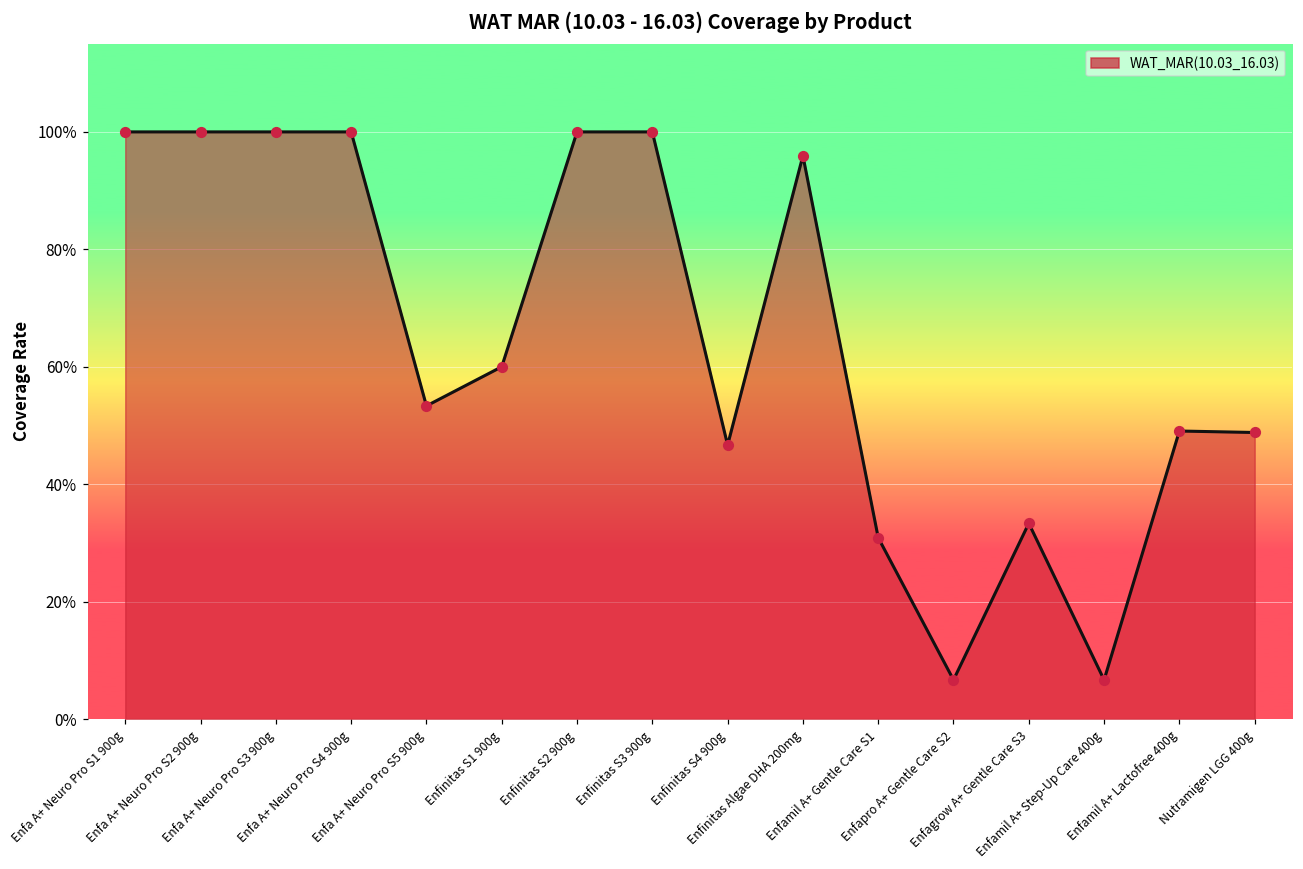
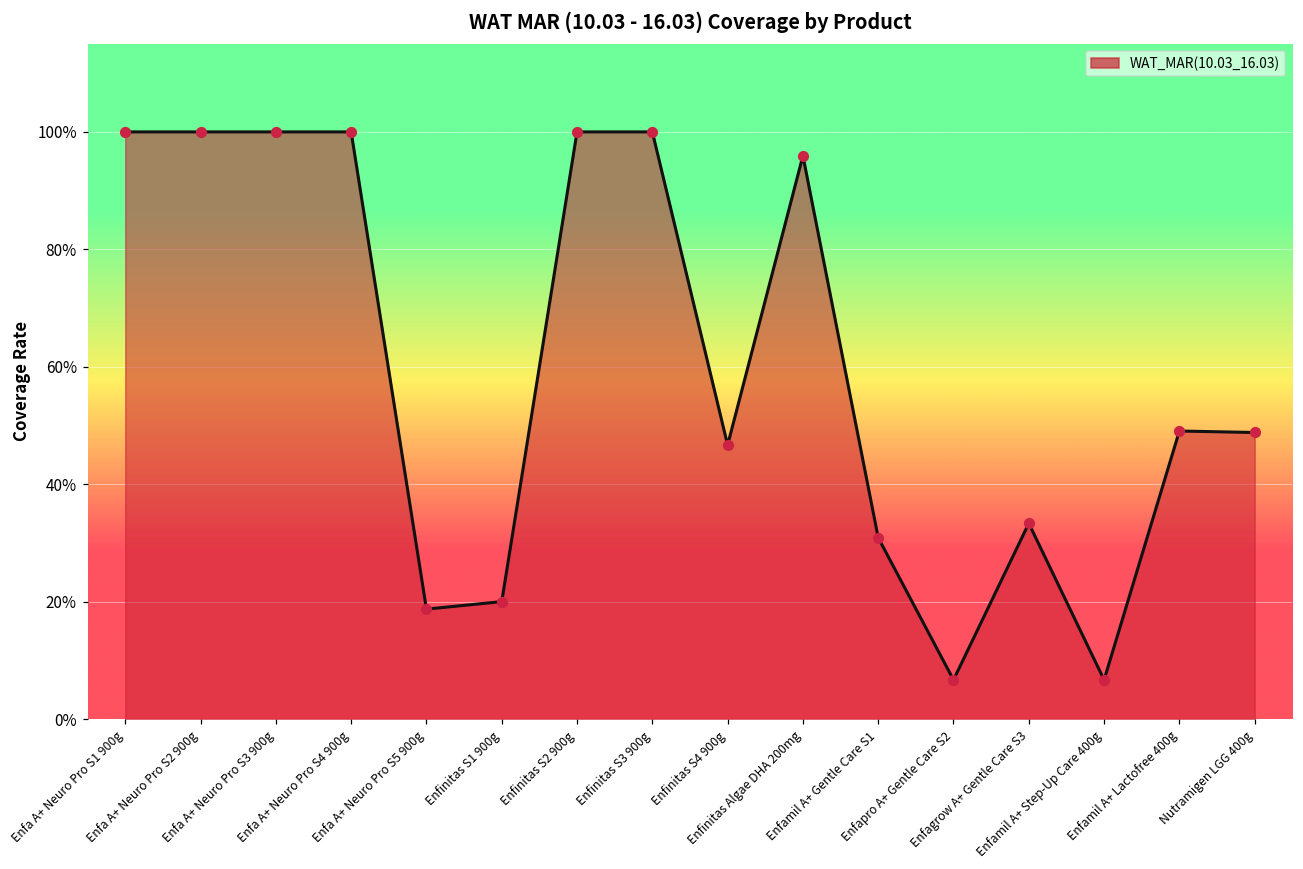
  {
    "Enfa A+ Neuro Pro S1 900g": "100%",
    "Enfa A+ Neuro Pro S2 900g": "100%",
    "Enfa A+ Neuro Pro S3 900g": "100%",
    "Enfa A+ Neuro Pro S4 900g": "100%",
-   "Enfa A+ Neuro Pro S5 900g": "53%",
-   "Enfinitas S1 900g": "60%",
+   "Enfa A+ Neuro Pro S5 900g": "19%",
+   "Enfinitas S1 900g": "20%",
    "Enfinitas S2 900g": "100%",
    "Enfinitas S3 900g": "100%",
    "Enfinitas S4 900g": "47%",
    "Enfinitas Algae DHA 200mg": "96%",
    "Enfamil A+ Gentle Care S1": "31%",
    "Enfapro A+ Gentle Care S2": "7%",
    "Enfagrow A+ Gentle Care S3": "33%",
    "Enfamil A+ Step-Up Care 400g": "7%",
    "Enfamil A+ Lactofree 400g": "49%",
    "Nutramigen LGG 400g": "49%"
  }
